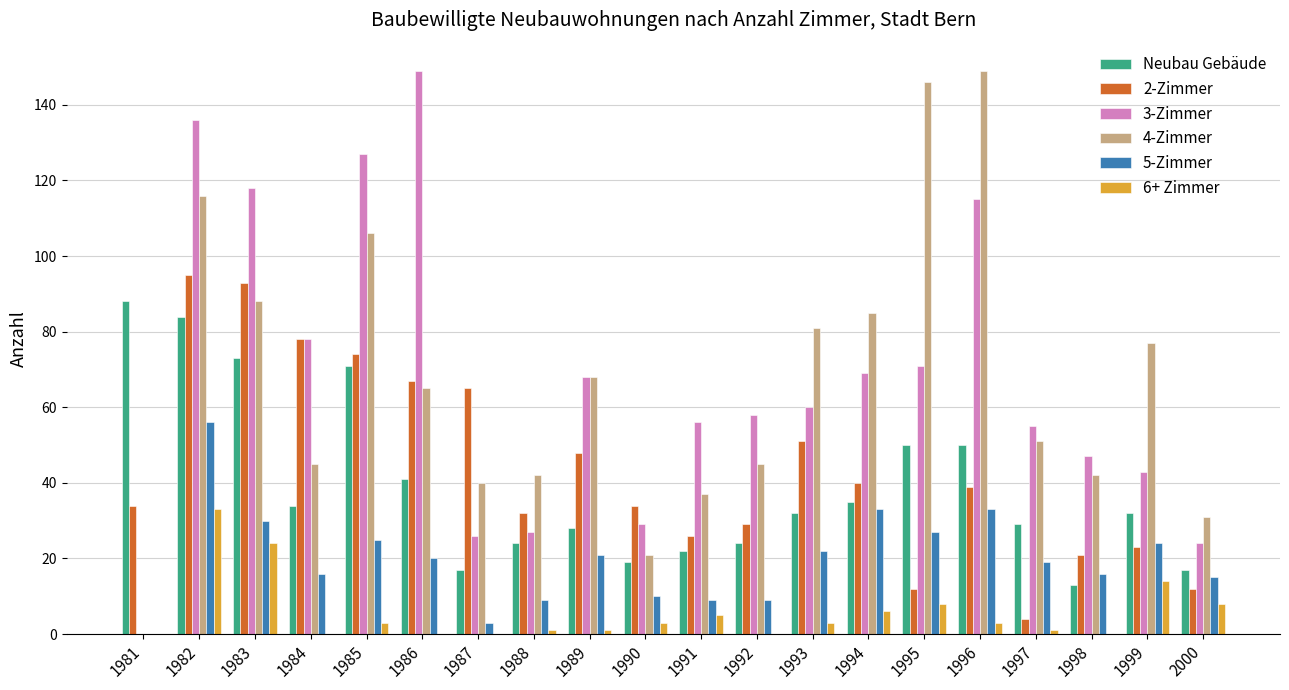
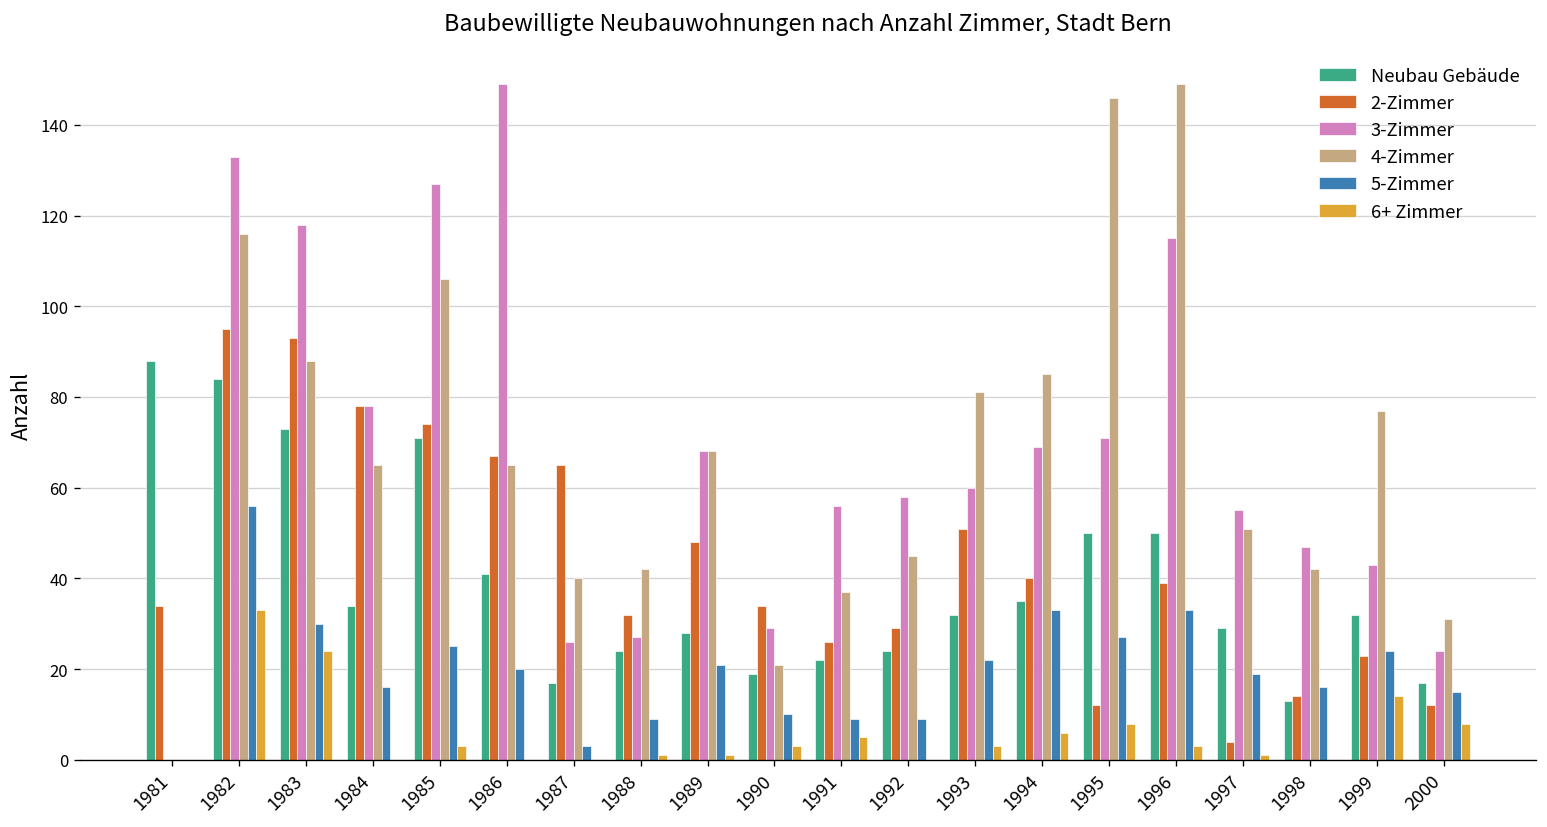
  {
    "Neubau Gebäude": {
      "1981": 88,
      "1982": 84,
      "1983": 73,
      "1984": 34,
      "1985": 71,
      "1986": 41,
      "1987": 17,
      "1988": 24,
      "1989": 28,
      "1990": 19,
      "1991": 22,
      "1992": 24,
      "1993": 32,
      "1994": 35,
      "1995": 50,
      "1996": 50,
      "1997": 29,
      "1998": 13,
      "1999": 32,
      "2000": 17
    },
    "2-Zimmer": {
      "1981": 34,
      "1982": 95,
      "1983": 93,
      "1984": 78,
      "1985": 74,
      "1986": 67,
      "1987": 65,
      "1988": 32,
      "1989": 48,
      "1990": 34,
      "1991": 26,
      "1992": 29,
      "1993": 51,
      "1994": 40,
      "1995": 12,
      "1996": 39,
      "1997": 4,
-     "1998": 21,
+     "1998": 14,
      "1999": 23,
      "2000": 12
    },
    "3-Zimmer": {
      "1981": 0,
-     "1982": 136,
+     "1982": 133,
      "1983": 118,
      "1984": 78,
      "1985": 127,
      "1986": 149,
      "1987": 26,
      "1988": 27,
      "1989": 68,
      "1990": 29,
      "1991": 56,
      "1992": 58,
      "1993": 60,
      "1994": 69,
      "1995": 71,
      "1996": 115,
      "1997": 55,
      "1998": 47,
      "1999": 43,
      "2000": 24
    },
    "4-Zimmer": {
      "1981": 0,
      "1982": 116,
      "1983": 88,
-     "1984": 45,
+     "1984": 65,
      "1985": 106,
      "1986": 65,
      "1987": 40,
      "1988": 42,
      "1989": 68,
      "1990": 21,
      "1991": 37,
      "1992": 45,
      "1993": 81,
      "1994": 85,
      "1995": 146,
      "1996": 149,
      "1997": 51,
      "1998": 42,
      "1999": 77,
      "2000": 31
    },
    "5-Zimmer": {
      "1981": 0,
      "1982": 56,
      "1983": 30,
      "1984": 16,
      "1985": 25,
      "1986": 20,
      "1987": 3,
      "1988": 9,
      "1989": 21,
      "1990": 10,
      "1991": 9,
      "1992": 9,
      "1993": 22,
      "1994": 33,
      "1995": 27,
      "1996": 33,
      "1997": 19,
      "1998": 16,
      "1999": 24,
      "2000": 15
    },
    "6+ Zimmer": {
      "1981": 0,
      "1982": 33,
      "1983": 24,
      "1984": 0,
      "1985": 3,
      "1986": 0,
      "1987": 0,
      "1988": 1,
      "1989": 1,
      "1990": 3,
      "1991": 5,
      "1992": 0,
      "1993": 3,
      "1994": 6,
      "1995": 8,
      "1996": 3,
      "1997": 1,
      "1998": 0,
      "1999": 14,
      "2000": 8
    }
  }
